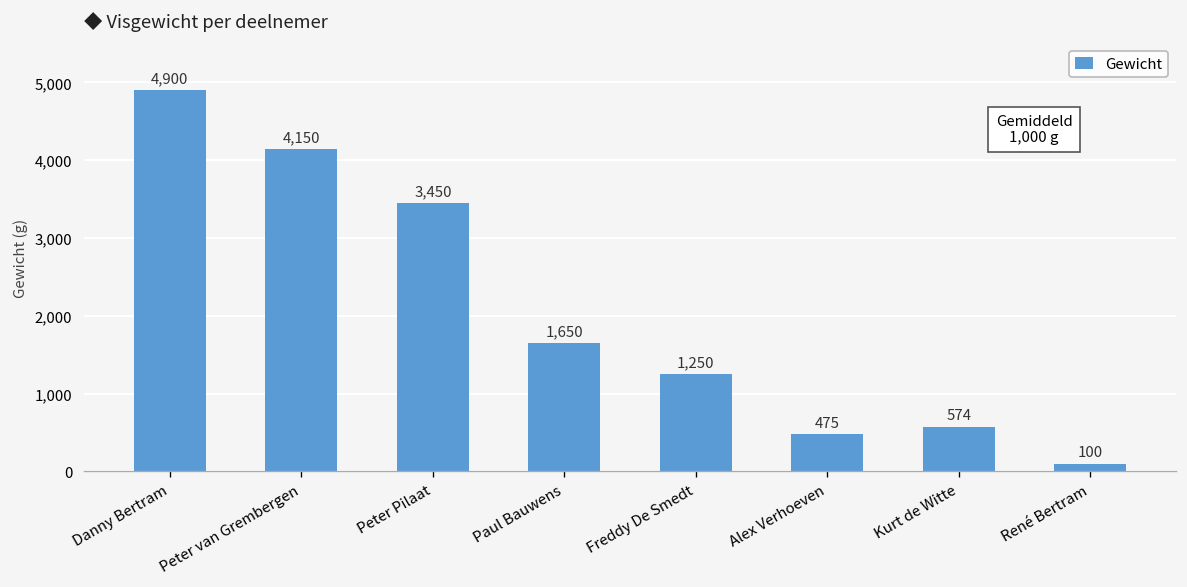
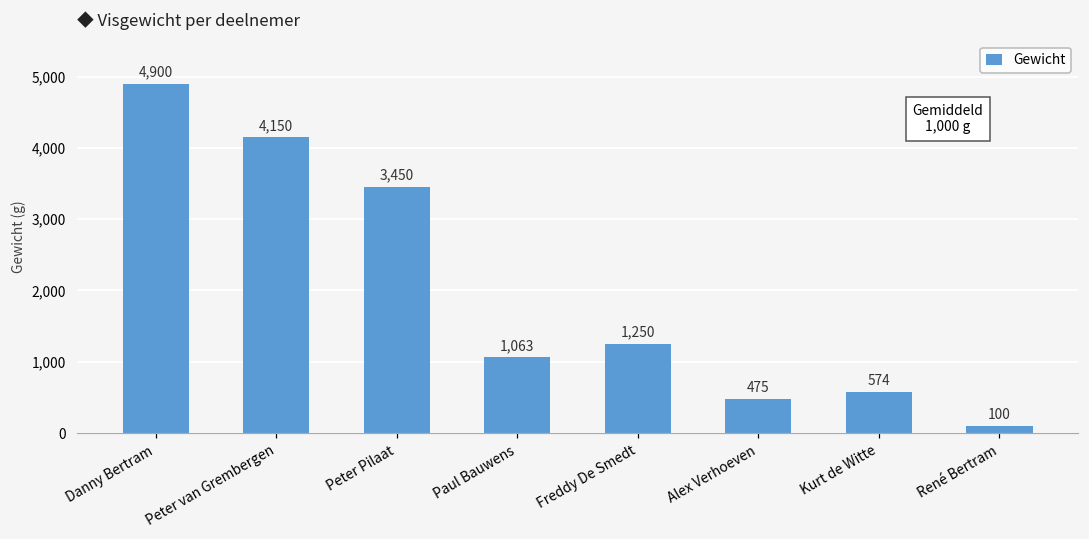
  {
    "Danny Bertram": "4,900",
    "Peter van Grembergen": "4,150",
    "Peter Pilaat": "3,450",
-   "Paul Bauwens": "1,650",
+   "Paul Bauwens": "1,063",
    "Freddy De Smedt": "1,250",
    "Alex Verhoeven": "475",
    "Kurt de Witte": "574",
    "René Bertram": "100"
  }
